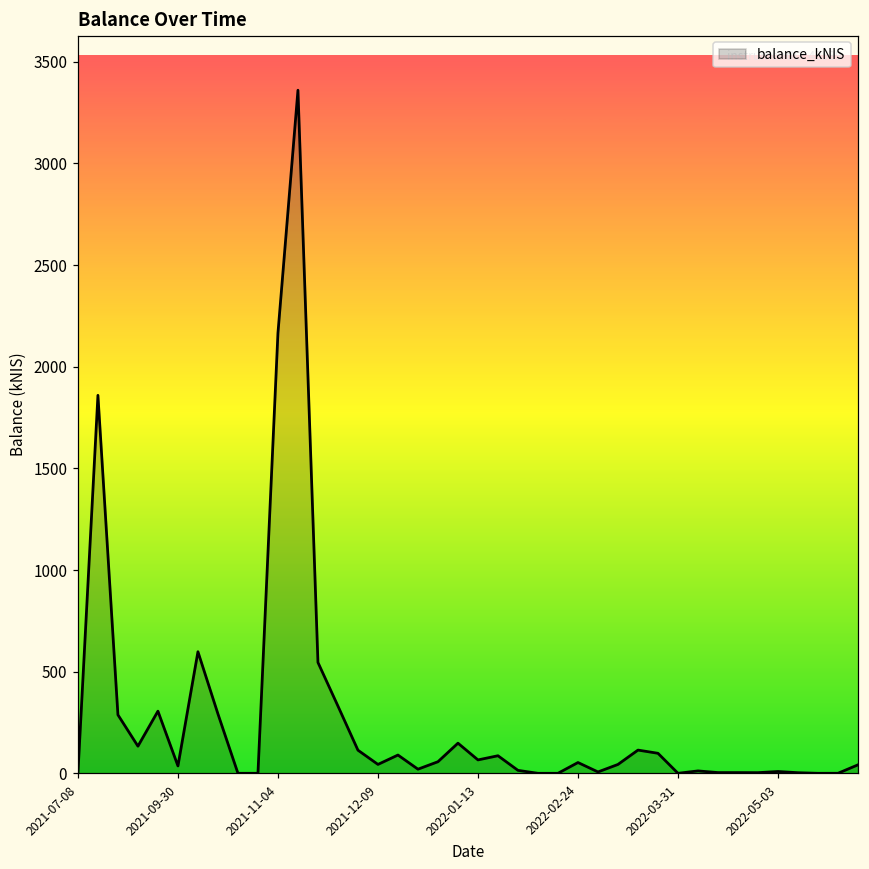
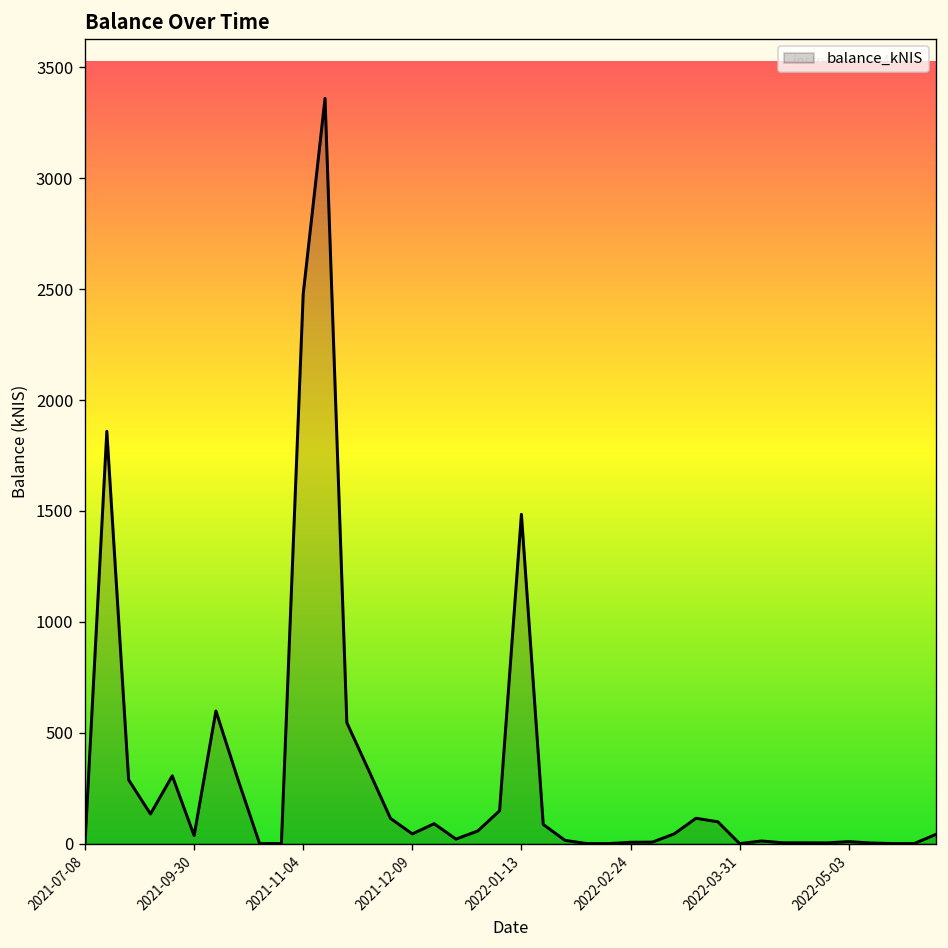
  {
    "2021-07-08": 0,
    "2021-09-30": 40,
-   "2021-11-04": 2170,
+   "2021-11-04": 2480,
    "2021-12-09": 40,
-   "2022-01-13": 70,
-   "2022-02-24": 50,
+   "2022-01-13": 1480,
+   "2022-02-24": 10,
    "2022-03-31": 0,
    "2022-05-03": 10
  }
